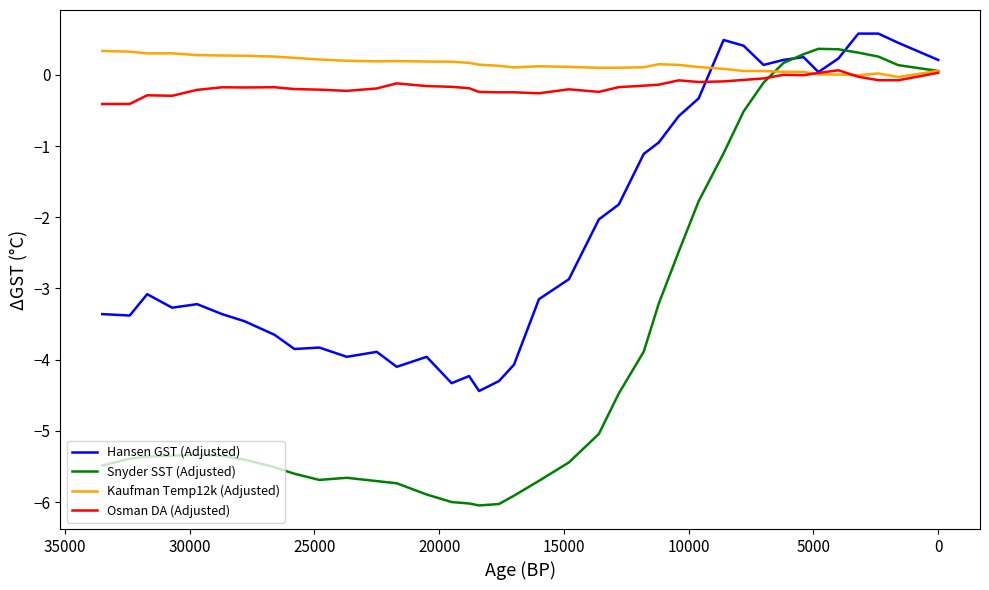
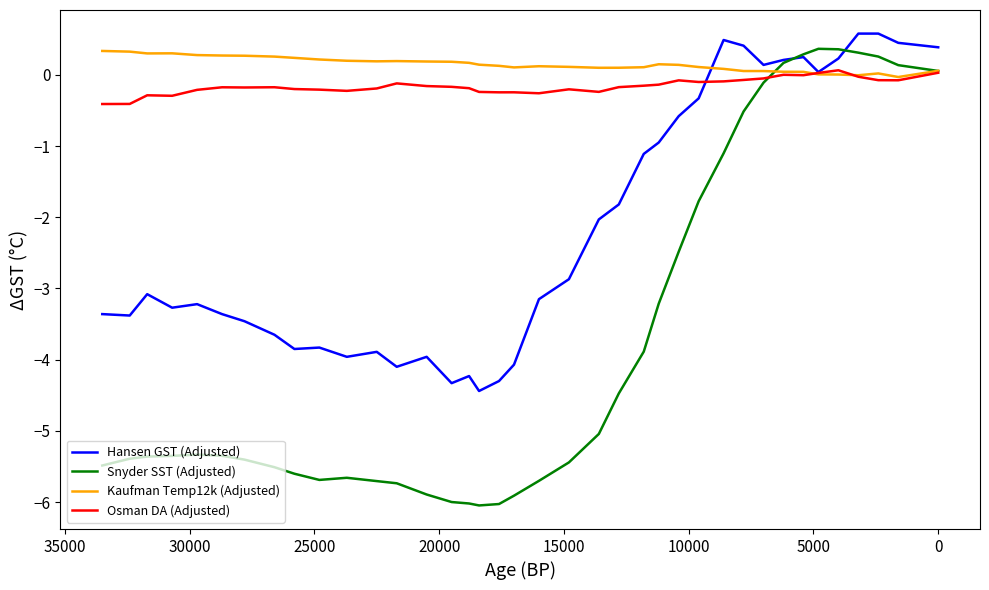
  {
    "Hansen GST (Adjusted)": {
-     "0": 0.2
+     "0": 0.4
    }
  }
